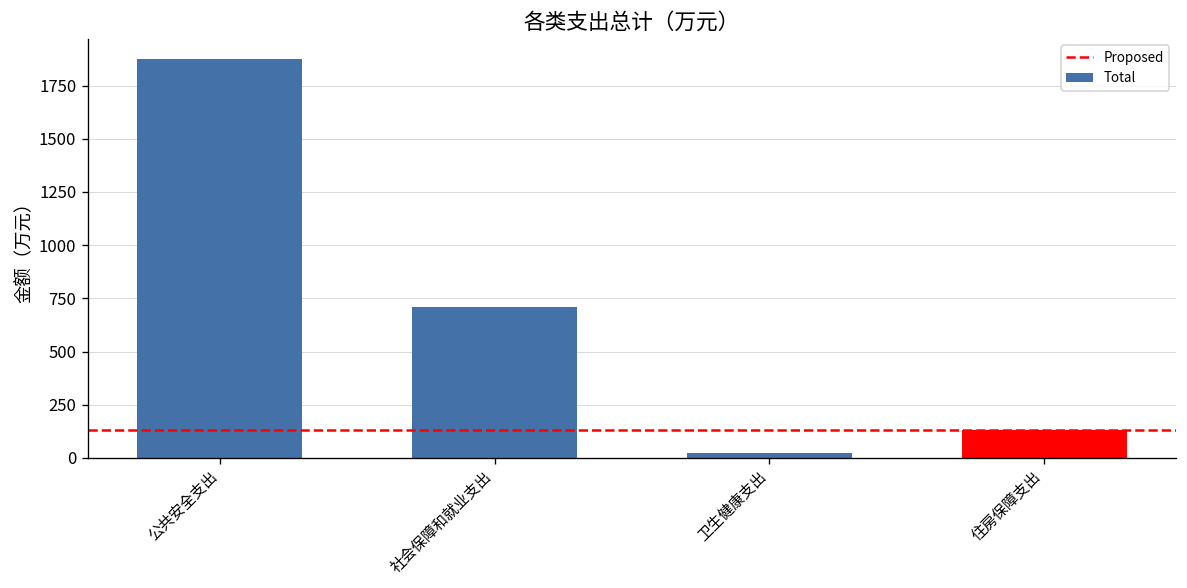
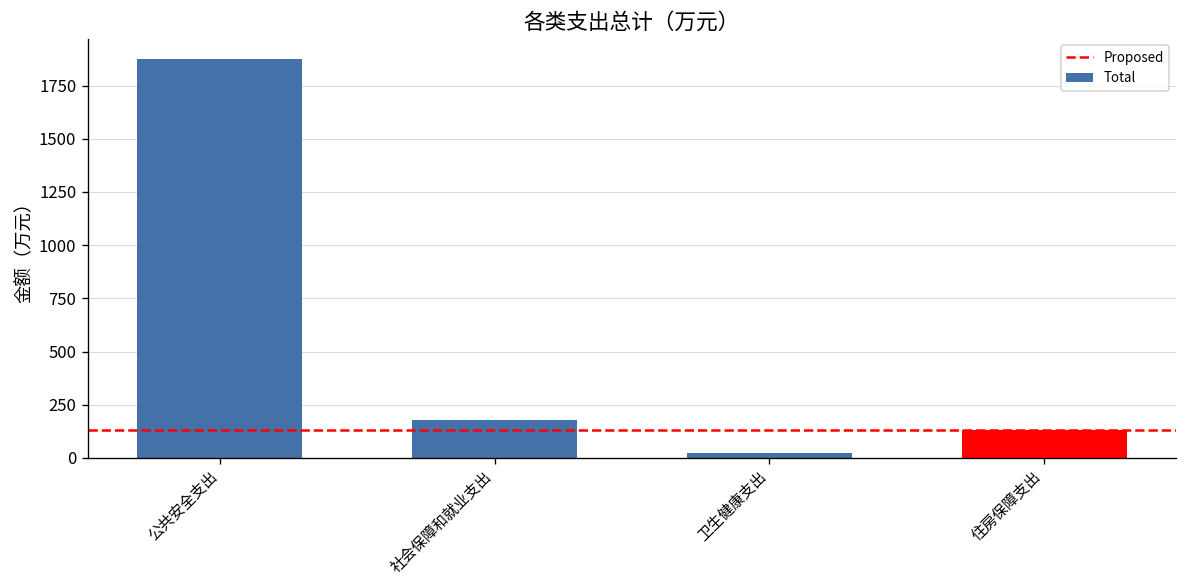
  {
    "公共安全支出": 1880,
-   "社会保障和就业支出": 710,
+   "社会保障和就业支出": 180,
    "卫生健康支出": 20,
    "住房保障支出": 130
  }
